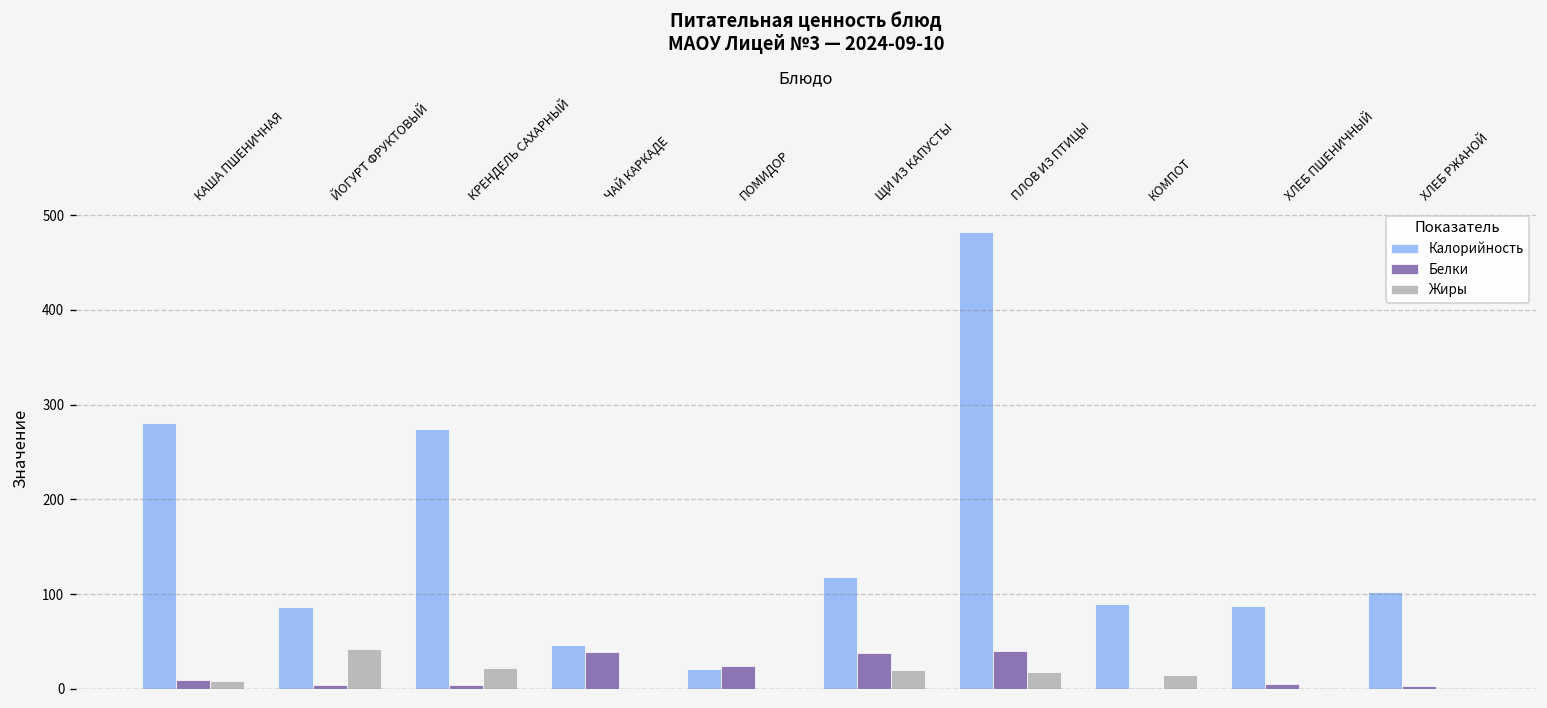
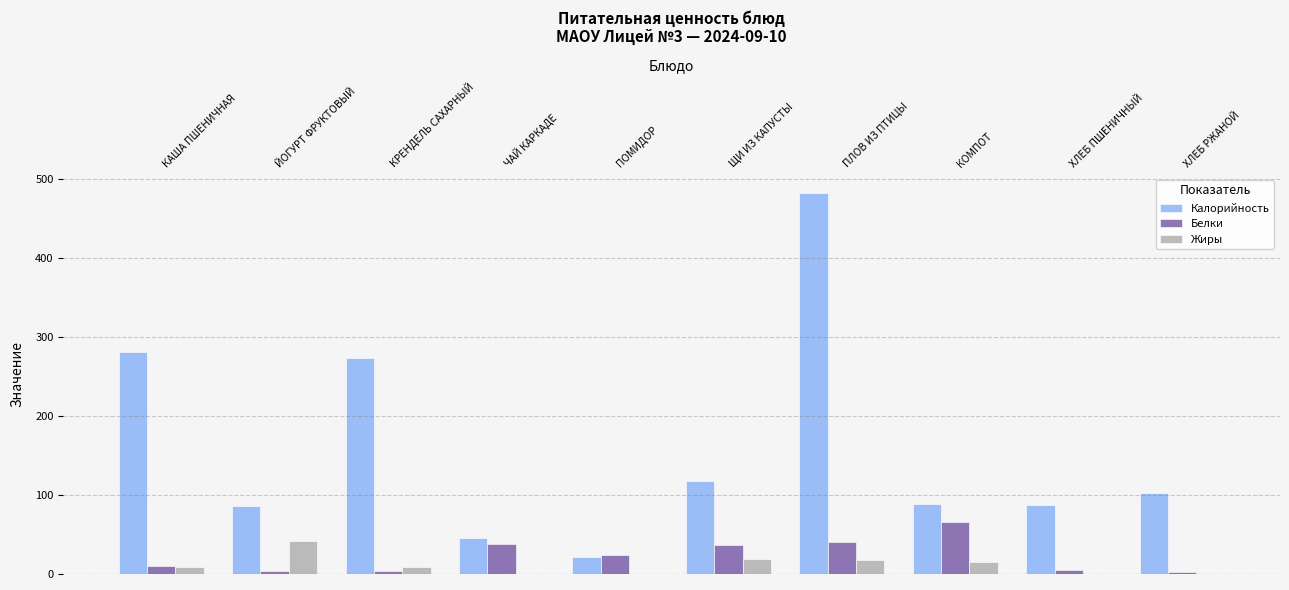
  {
    "Калорийность": {
      "КАША ПШЕНИЧНАЯ": 280,
      "ЙОГУРТ ФРУКТОВЫЙ": 90,
      "КРЕНДЕЛЬ САХАРНЫЙ": 270,
      "ЧАЙ КАРКАДЕ": 50,
      "ПОМИДОР": 20,
      "ЩИ ИЗ КАПУСТЫ": 120,
      "ПЛОВ ИЗ ПТИЦЫ": 480,
      "КОМПОТ": 90,
      "ХЛЕБ ПШЕНИЧНЫЙ": 90,
      "ХЛЕБ РЖАНОЙ": 100
    },
    "Белки": {
      "КАША ПШЕНИЧНАЯ": 10,
      "ЙОГУРТ ФРУКТОВЫЙ": 0,
      "КРЕНДЕЛЬ САХАРНЫЙ": 0,
      "ЧАЙ КАРКАДЕ": 40,
      "ПОМИДОР": 20,
      "ЩИ ИЗ КАПУСТЫ": 40,
      "ПЛОВ ИЗ ПТИЦЫ": 40,
-     "КОМПОТ": 0,
+     "КОМПОТ": 70,
      "ХЛЕБ ПШЕНИЧНЫЙ": 0
    },
    "Жиры": {
      "КАША ПШЕНИЧНАЯ": 10,
      "ЙОГУРТ ФРУКТОВЫЙ": 40,
-     "КРЕНДЕЛЬ САХАРНЫЙ": 20,
+     "КРЕНДЕЛЬ САХАРНЫЙ": 10,
      "ЩИ ИЗ КАПУСТЫ": 20,
      "ПЛОВ ИЗ ПТИЦЫ": 20,
      "КОМПОТ": 10
    }
  }
